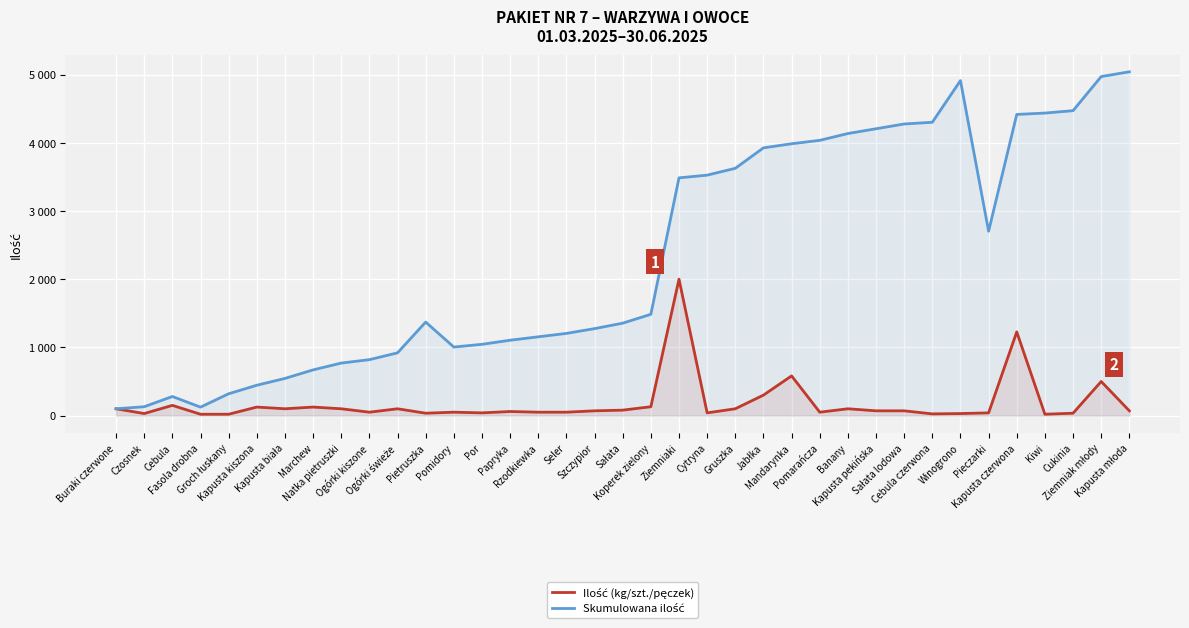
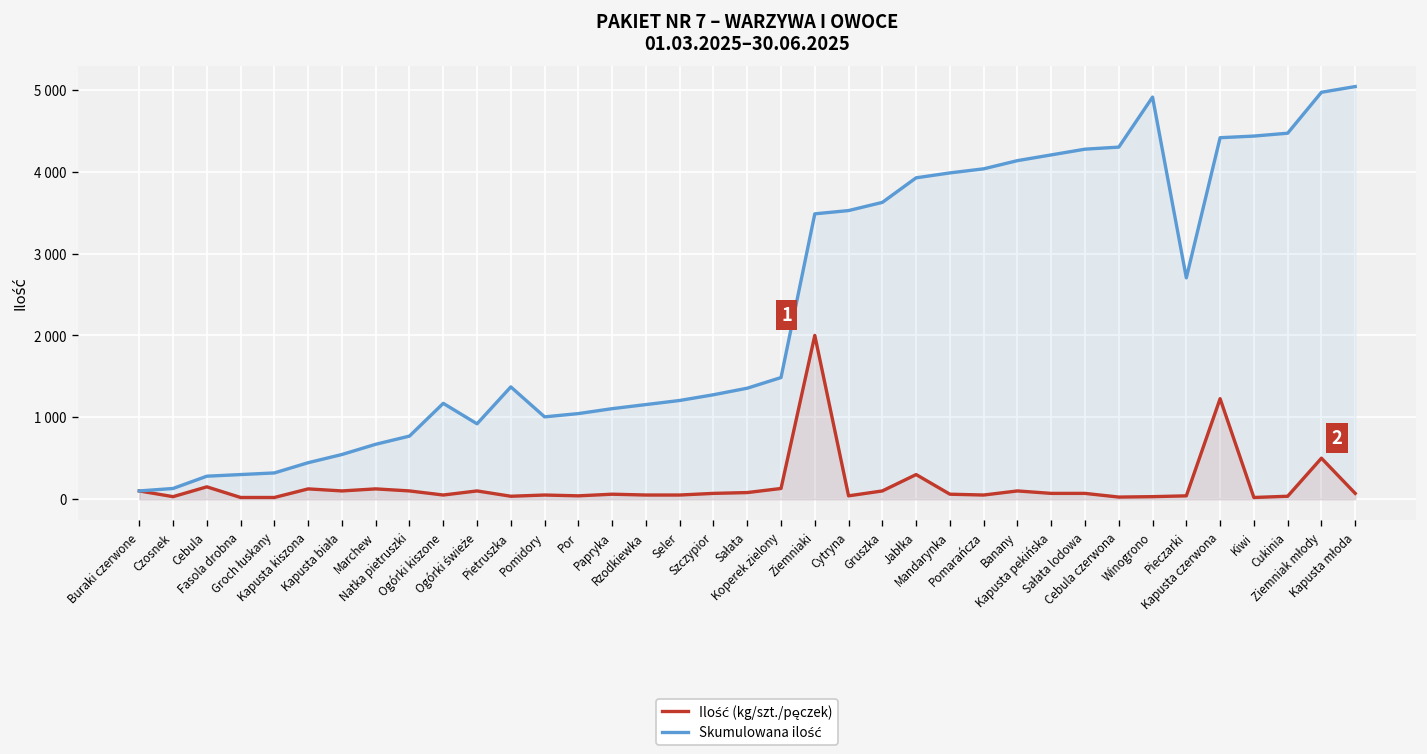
  {
    "Ilość (kg/szt./pęczek)": {
      "Czosnek": 0,
      "Cebula": 200,
      "Fasola drobna": 0,
      "Groch łuskany": 0,
      "Kapusta kiszona": 100,
      "Kapusta biała": 100,
      "Marchew": 100,
      "Natka pietruszki": 100,
      "Ogórki kiszone": 100,
      "Ogórki świeże": 100,
      "Pietruszka": 0,
      "Pomidory": 100,
      "Por": 0,
      "Papryka": 100,
      "Rzodkiewka": 100,
      "Seler": 100,
      "Szczypior": 100,
      "Sałata": 100,
      "Koperek zielony": 100,
      "Cytryna": 0,
      "Gruszka": 100,
      "Jabłka": 300,
-     "Mandarynka": 600,
+     "Mandarynka": 100,
      "Pomarańcza": 100,
      "Banany": 100,
      "Kapusta pekińska": 100,
      "Sałata lodowa": 100,
      "Cebula czerwona": 0,
      "Winogrono": 0,
      "Pieczarki": 0,
      "Kapusta czerwona": 1200,
      "Kiwi": 0,
      "Cukinia": 0,
      "Kapusta młoda": 100
    },
    "Skumulowana ilość": {
      "Czosnek": 100,
      "Cebula": 300,
-     "Fasola drobna": 100,
+     "Fasola drobna": 300,
      "Groch łuskany": 300,
      "Kapusta kiszona": 400,
      "Kapusta biała": 500,
      "Marchew": 700,
      "Natka pietruszki": 800,
-     "Ogórki kiszone": 800,
+     "Ogórki kiszone": 1200,
      "Ogórki świeże": 900,
      "Pietruszka": 1400,
      "Pomidory": 1000,
      "Por": 1000,
      "Papryka": 1100,
      "Rzodkiewka": 1200,
      "Seler": 1200,
      "Szczypior": 1300,
      "Sałata": 1400,
      "Koperek zielony": 1500,
      "Ziemniaki": 3500,
      "Cytryna": 3500,
      "Gruszka": 3600,
      "Jabłka": 3900,
      "Mandarynka": 4000,
      "Pomarańcza": 4000,
      "Banany": 4100,
      "Kapusta pekińska": 4200,
      "Sałata lodowa": 4300,
      "Cebula czerwona": 4300,
      "Winogrono": 4900,
      "Pieczarki": 2700,
      "Kapusta czerwona": 4400,
      "Kiwi": 4400,
      "Cukinia": 4500,
      "Ziemniak młody": 5000,
      "Kapusta młoda": 5000
    }
  }
